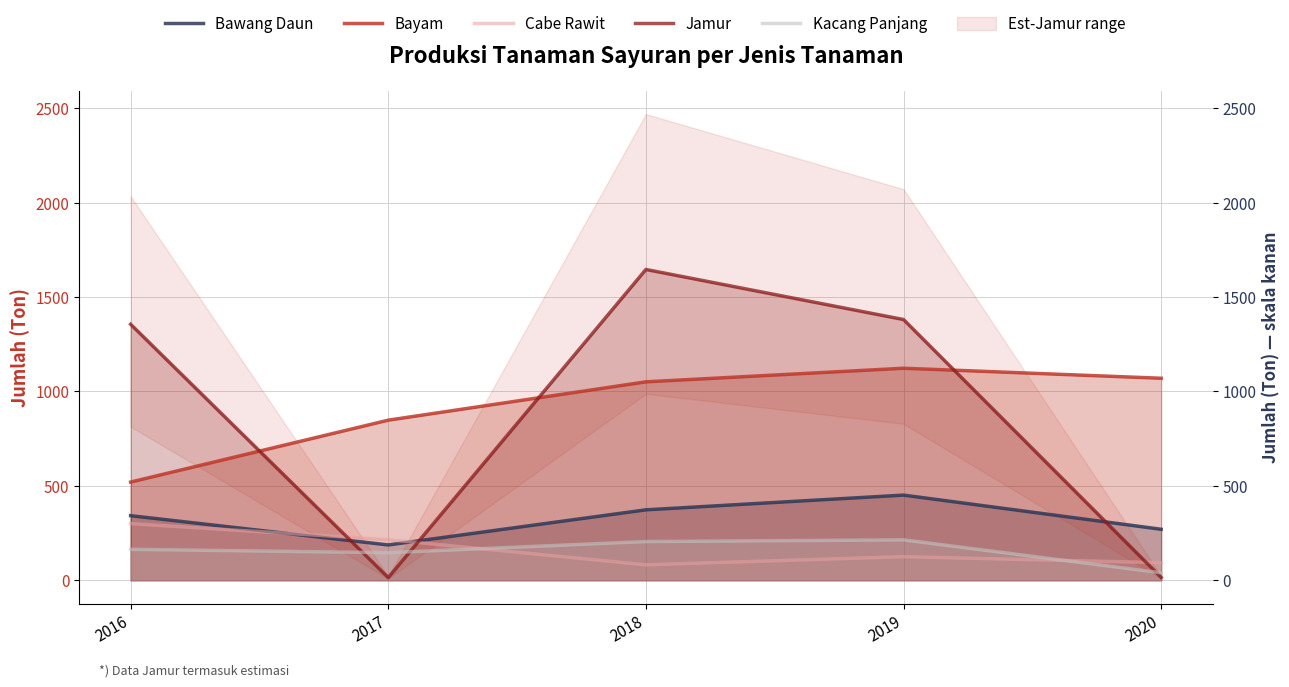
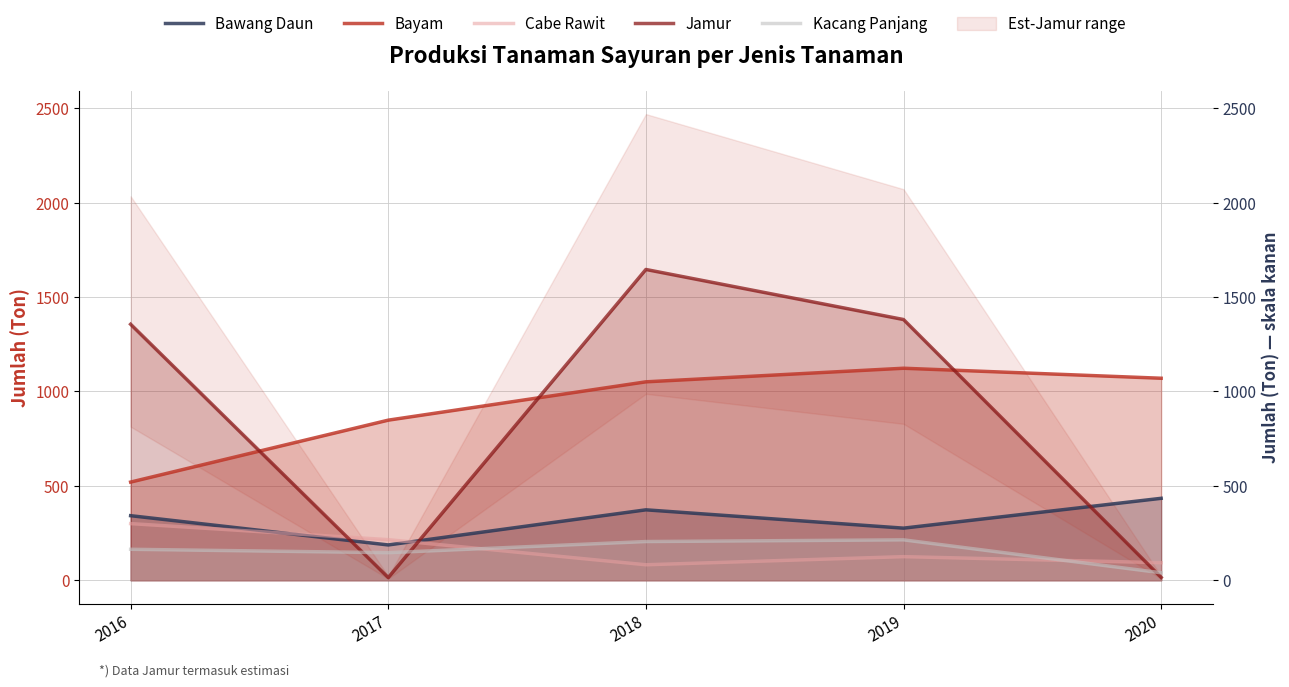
  {
    "Bawang Daun": {
      "2016": 340,
      "2017": 190,
      "2018": 370,
-     "2019": 450,
-     "2020": 270
+     "2019": 280,
+     "2020": 430
    }
  }
